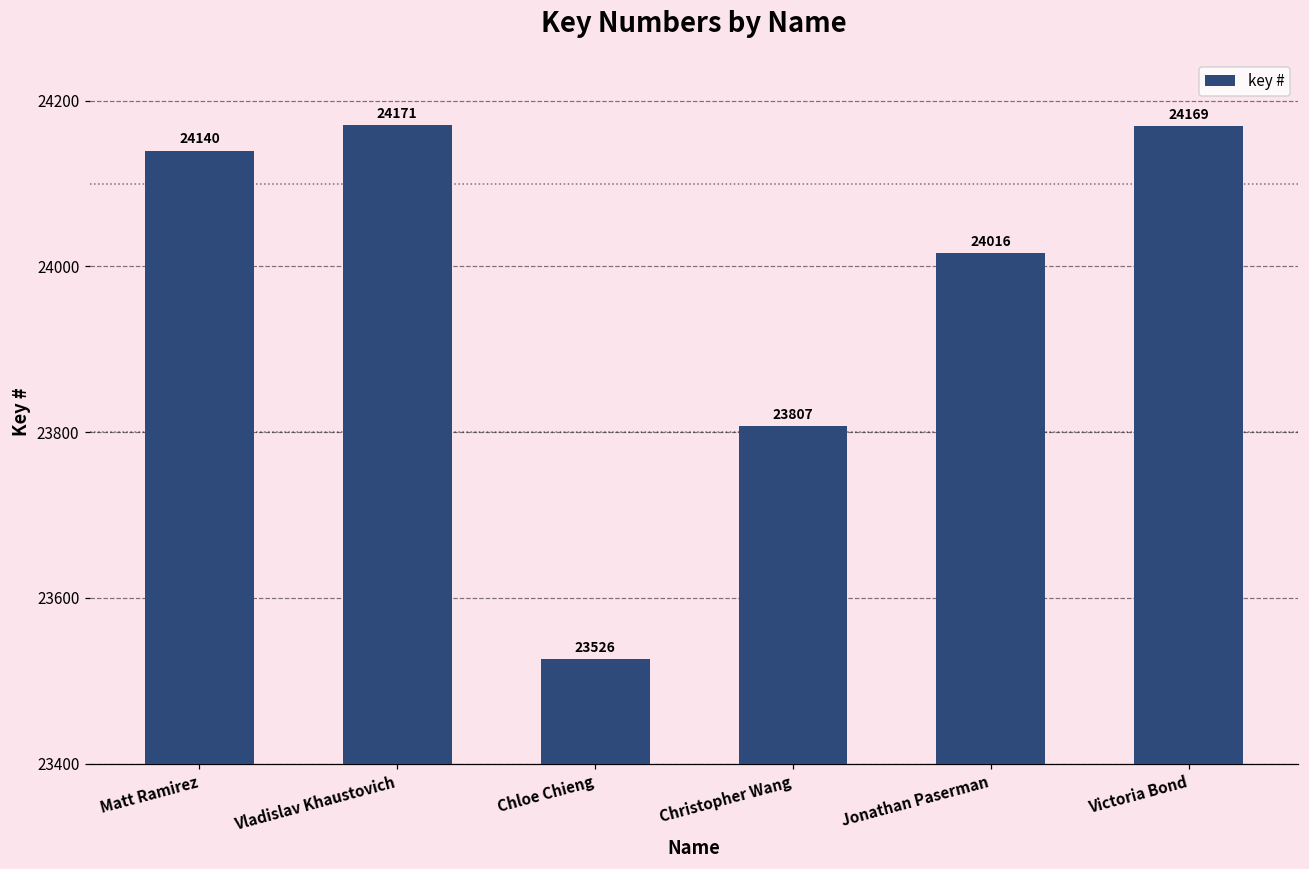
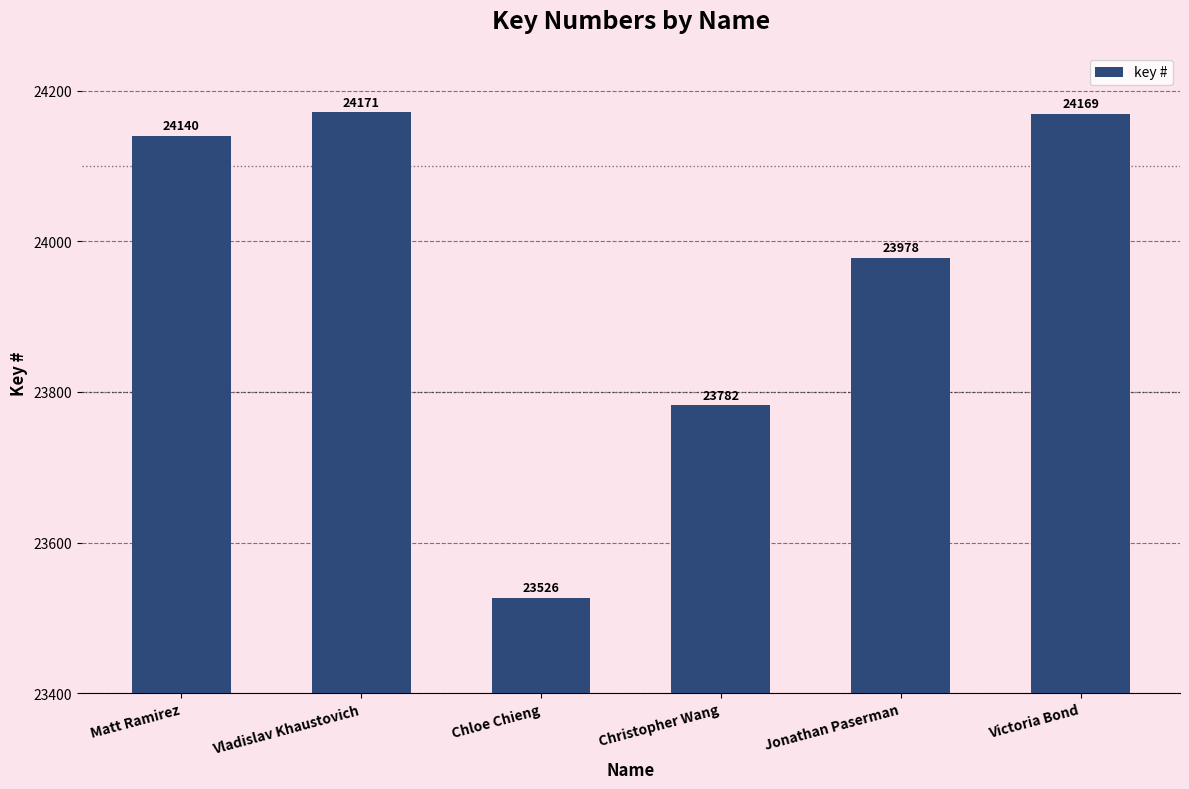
  {
    "Matt Ramirez": 24140,
    "Vladislav Khaustovich": 24171,
    "Chloe Chieng": 23526,
-   "Christopher Wang": 23807,
-   "Jonathan Paserman": 24016,
+   "Christopher Wang": 23782,
+   "Jonathan Paserman": 23978,
    "Victoria Bond": 24169
  }
